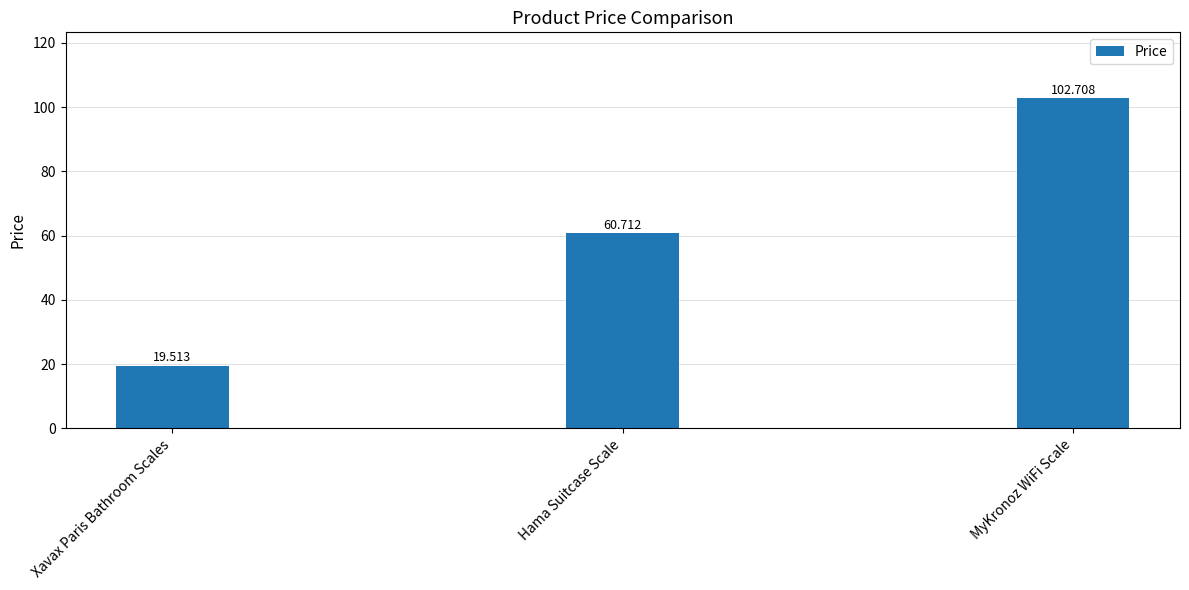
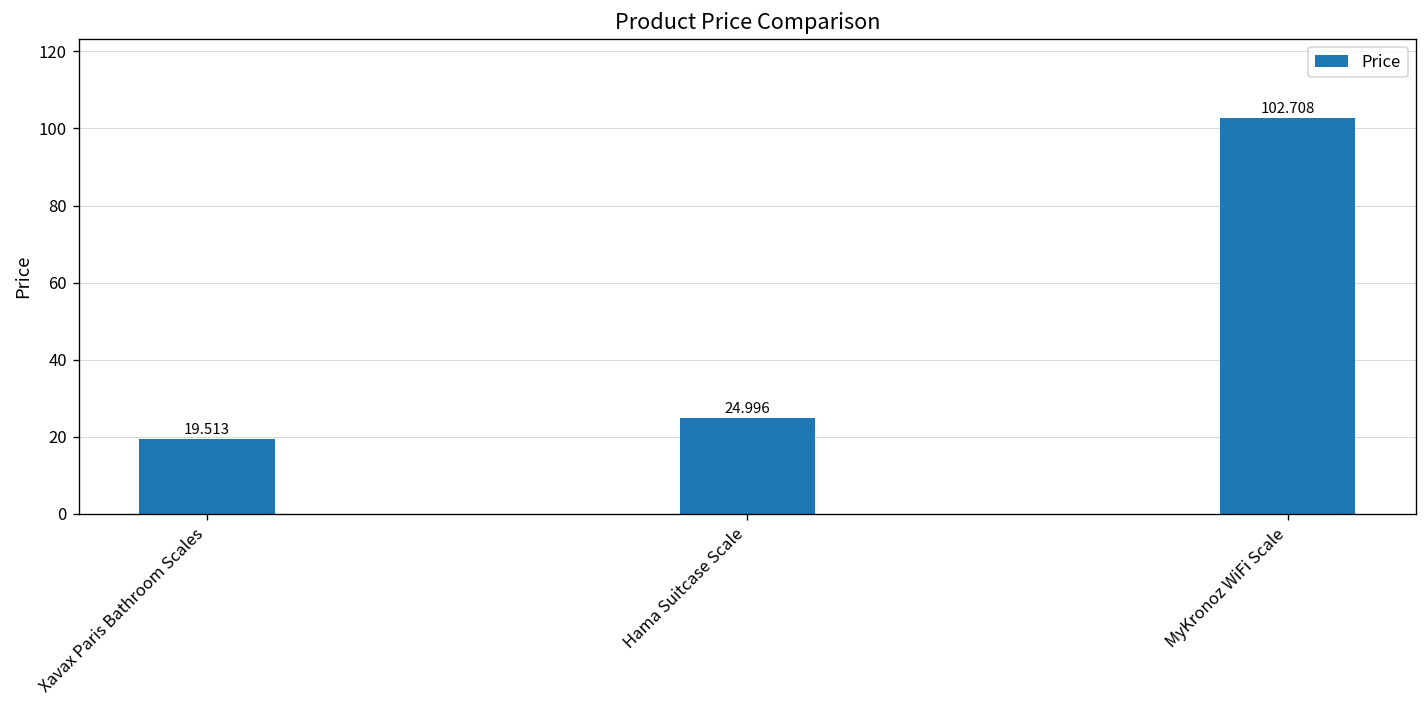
  {
    "Xavax Paris Bathroom Scales": 19.513,
-   "Hama Suitcase Scale": 60.712,
+   "Hama Suitcase Scale": 24.996,
    "MyKronoz WiFi Scale": 102.708
  }
